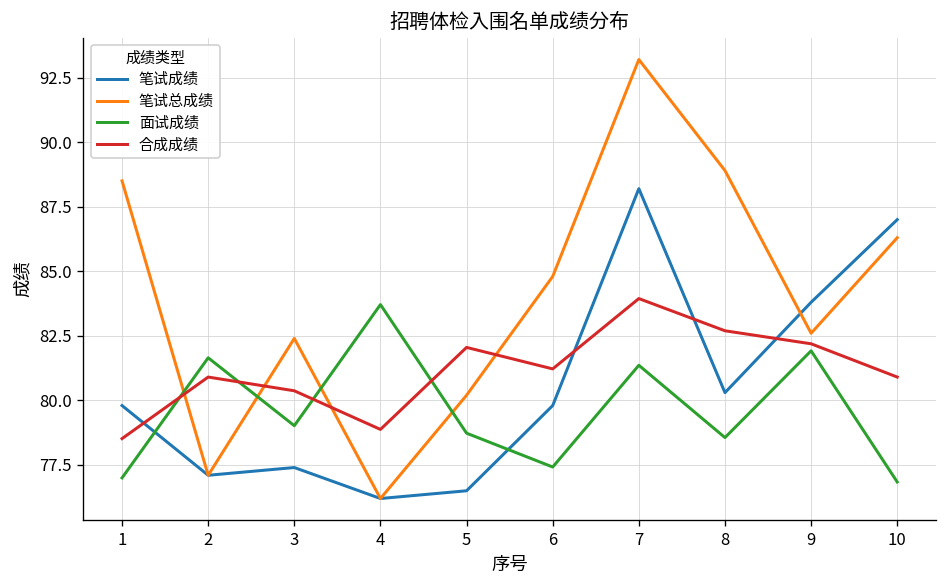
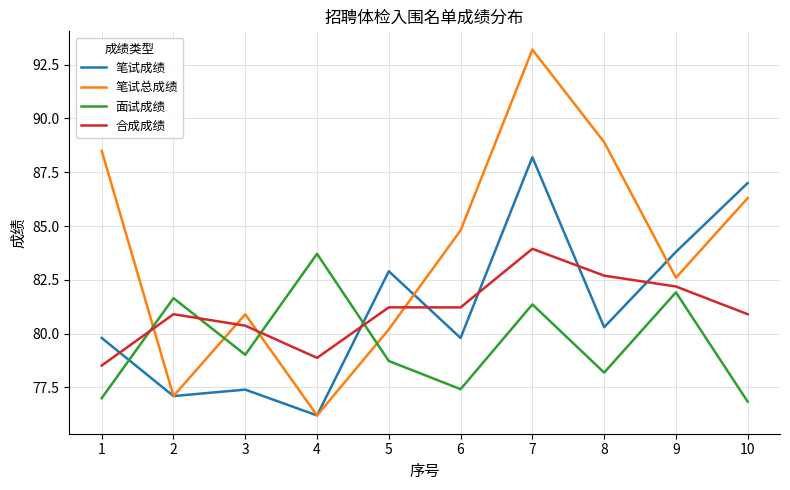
  {
    "笔试成绩": {
      "1": 79.8,
      "3": 77.4,
-     "5": 76.5,
+     "5": 82.9,
      "6": 79.8,
      "7": 88.2,
      "8": 80.3,
      "9": 83.8,
      "10": 87.0
    },
    "笔试总成绩": {
      "1": 88.5,
-     "3": 82.4,
+     "3": 80.9,
      "5": 80.2,
      "6": 84.8,
      "7": 93.2,
      "8": 88.9,
      "9": 82.6,
      "10": 86.3
    },
    "面试成绩": {
      "1": 77.0,
      "2": 81.7,
      "3": 79.0,
      "4": 83.7,
      "5": 78.7,
      "6": 77.4,
      "7": 81.4,
-     "8": 78.6,
+     "8": 78.2,
      "9": 81.9,
      "10": 76.8
    },
    "合成成绩": {
      "1": 78.5,
      "2": 80.9,
      "3": 80.4,
      "4": 78.9,
-     "5": 82.1,
+     "5": 81.2,
      "6": 81.2,
      "7": 83.9,
      "8": 82.7,
      "9": 82.2,
      "10": 80.9
    }
  }
